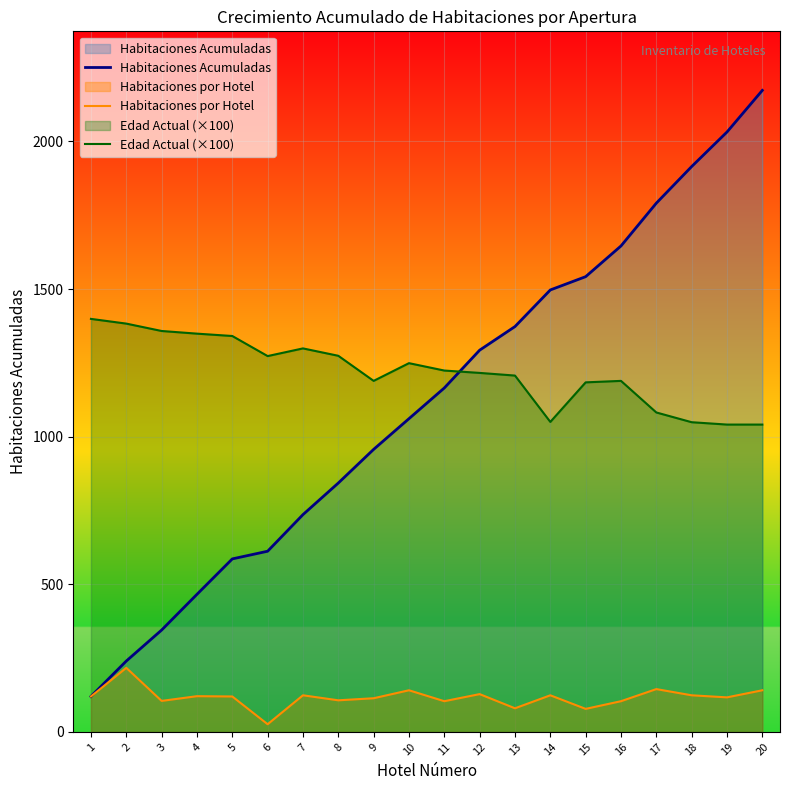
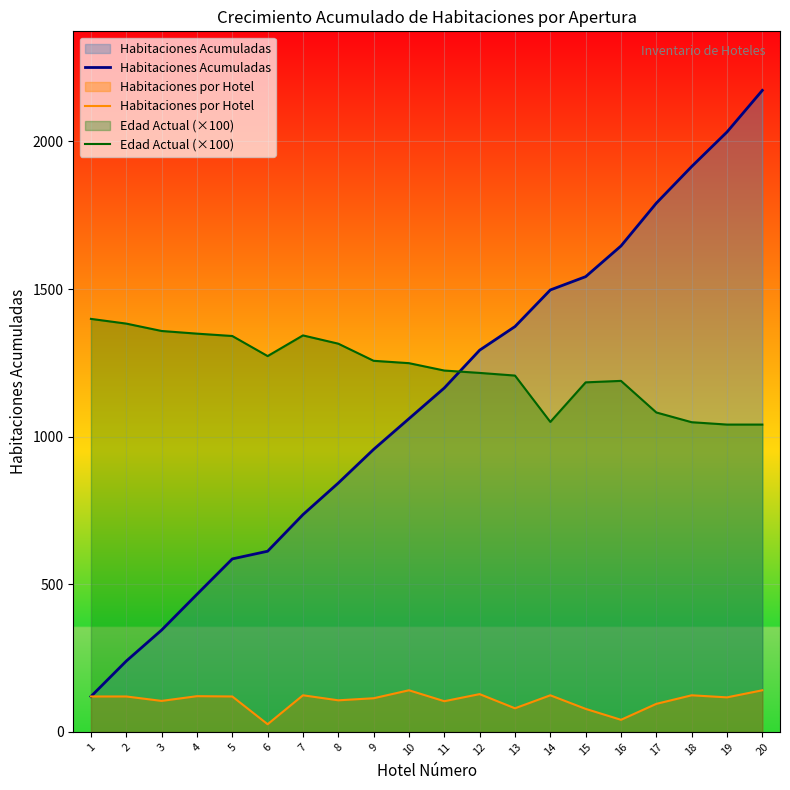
  {
    "Habitaciones por Hotel": {
-     "2": 220,
+     "2": 120,
      "3": 110,
      "4": 120,
      "5": 120,
      "6": 30,
      "7": 120,
      "8": 110,
      "9": 110,
      "10": 140,
      "11": 100,
      "12": 130,
      "13": 80,
      "14": 120,
      "15": 80,
-     "16": 100,
-     "17": 150,
+     "16": 40,
+     "17": 100,
      "18": 120,
      "19": 120,
      "20": 140
    },
    "Edad Actual (×100)": {
      "1": 1400,
      "2": 1380,
      "3": 1360,
      "4": 1350,
      "5": 1340,
      "6": 1270,
-     "7": 1300,
-     "8": 1270,
-     "9": 1190,
+     "7": 1340,
+     "8": 1320,
+     "9": 1260,
      "10": 1250,
      "11": 1220,
      "12": 1220,
      "13": 1210,
      "14": 1050,
      "15": 1180,
      "16": 1190,
      "17": 1080,
      "18": 1050,
      "19": 1040,
      "20": 1040
    }
  }
